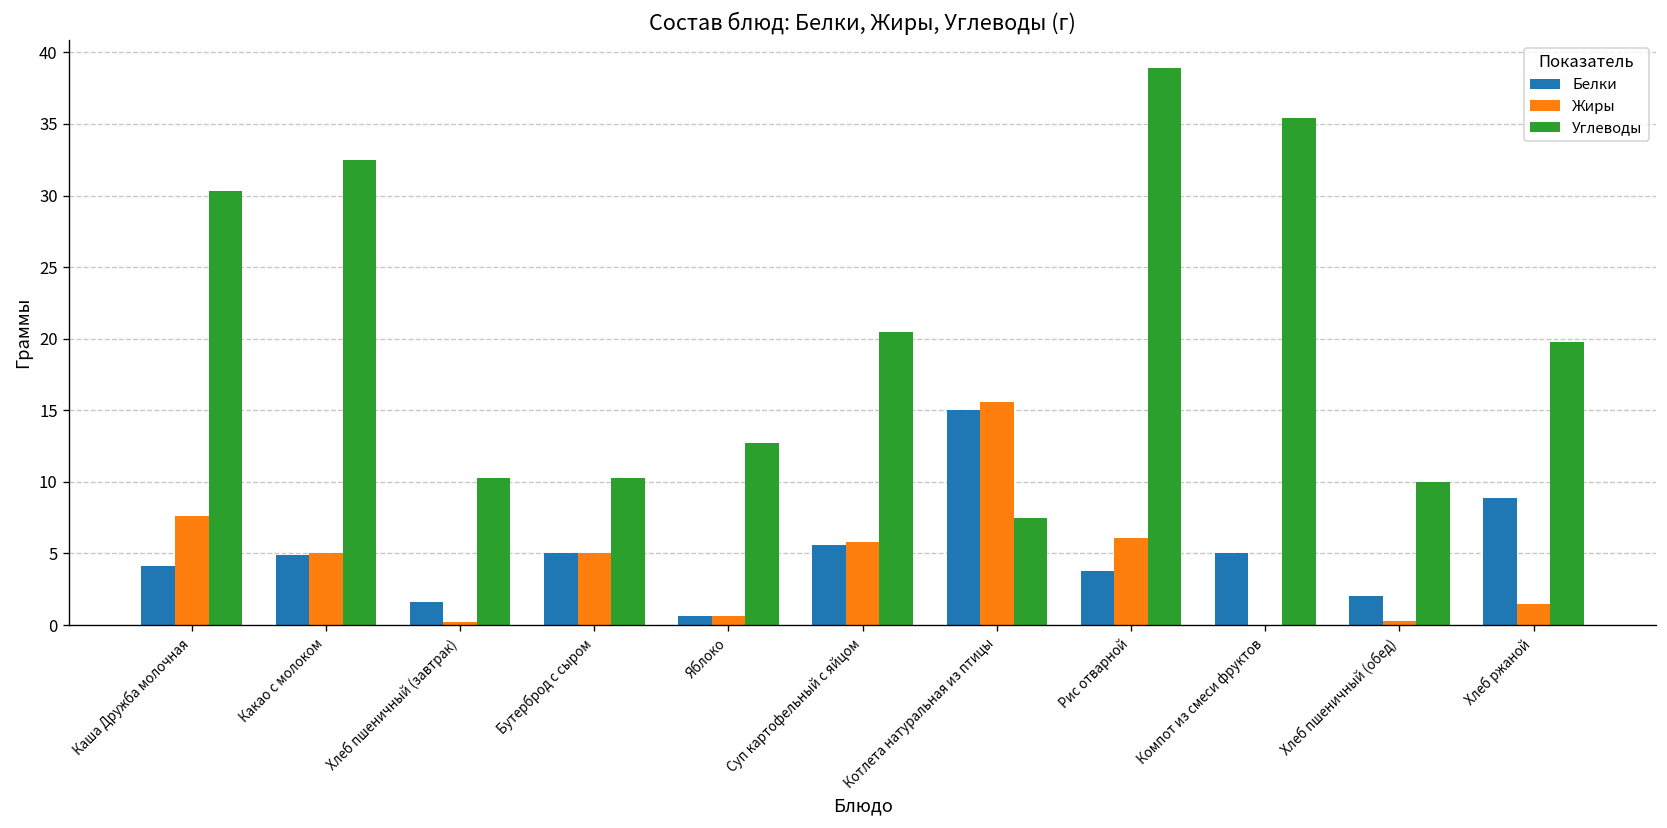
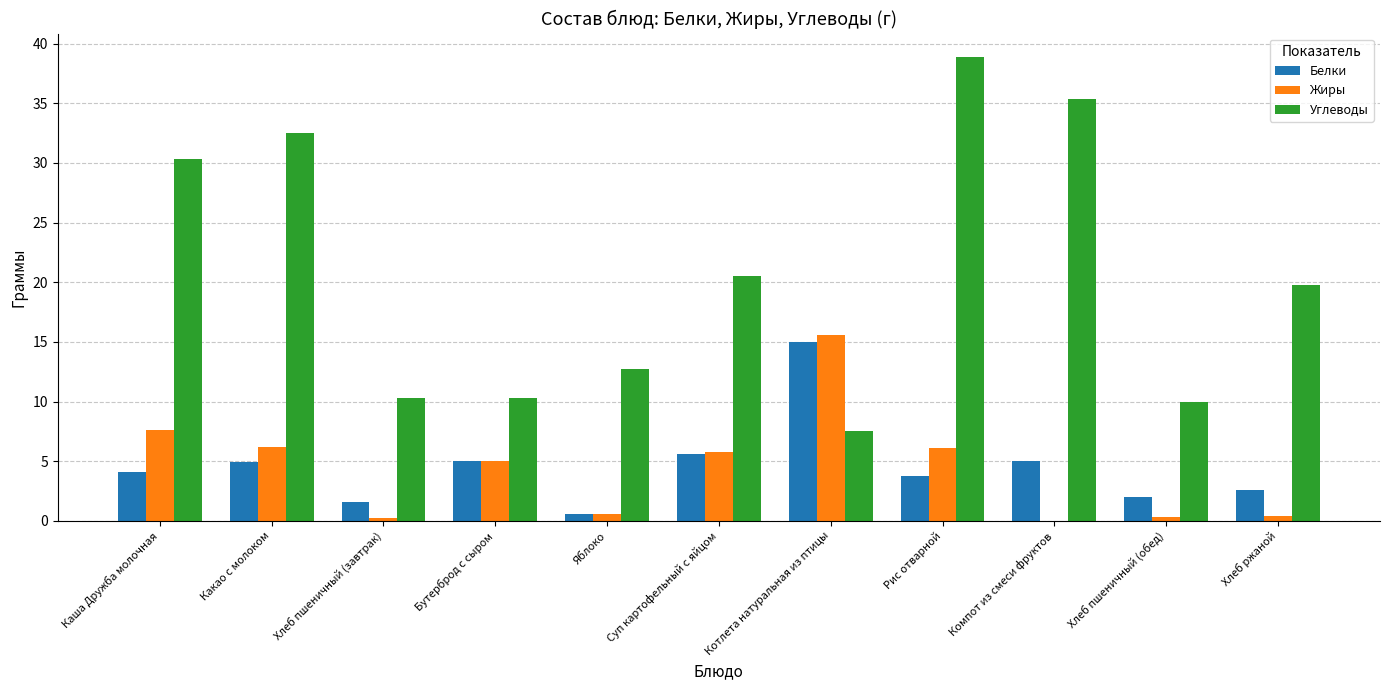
  {
    "Белки": {
      "Каша Дружба молочная": 4.1,
      "Какао с молоком": 4.9,
      "Хлеб пшеничный (завтрак)": 1.6,
      "Бутерброд с сыром": 5.0,
      "Яблоко": 0.6,
      "Суп картофельный с яйцом": 5.6,
      "Котлета натуральная из птицы": 15.0,
      "Рис отварной": 3.8,
      "Компот из смеси фруктов": 5.0,
      "Хлеб пшеничный (обед)": 2.0,
-     "Хлеб ржаной": 8.9
+     "Хлеб ржаной": 2.6
    },
    "Жиры": {
      "Каша Дружба молочная": 7.6,
-     "Какао с молоком": 5.0,
+     "Какао с молоком": 6.2,
      "Бутерброд с сыром": 5.0,
      "Яблоко": 0.6,
      "Суп картофельный с яйцом": 5.8,
      "Котлета натуральная из птицы": 15.6,
      "Рис отварной": 6.1,
      "Компот из смеси фруктов": 0.0,
      "Хлеб пшеничный (обед)": 0.3,
-     "Хлеб ржаной": 1.5
+     "Хлеб ржаной": 0.4
    },
    "Углеводы": {
      "Каша Дружба молочная": 30.3,
      "Какао с молоком": 32.5,
      "Хлеб пшеничный (завтрак)": 10.3,
      "Бутерброд с сыром": 10.3,
      "Яблоко": 12.7,
      "Суп картофельный с яйцом": 20.5,
      "Котлета натуральная из птицы": 7.5,
      "Рис отварной": 38.9,
      "Компот из смеси фруктов": 35.4,
      "Хлеб пшеничный (обед)": 10.0,
      "Хлеб ржаной": 19.8
    }
  }
